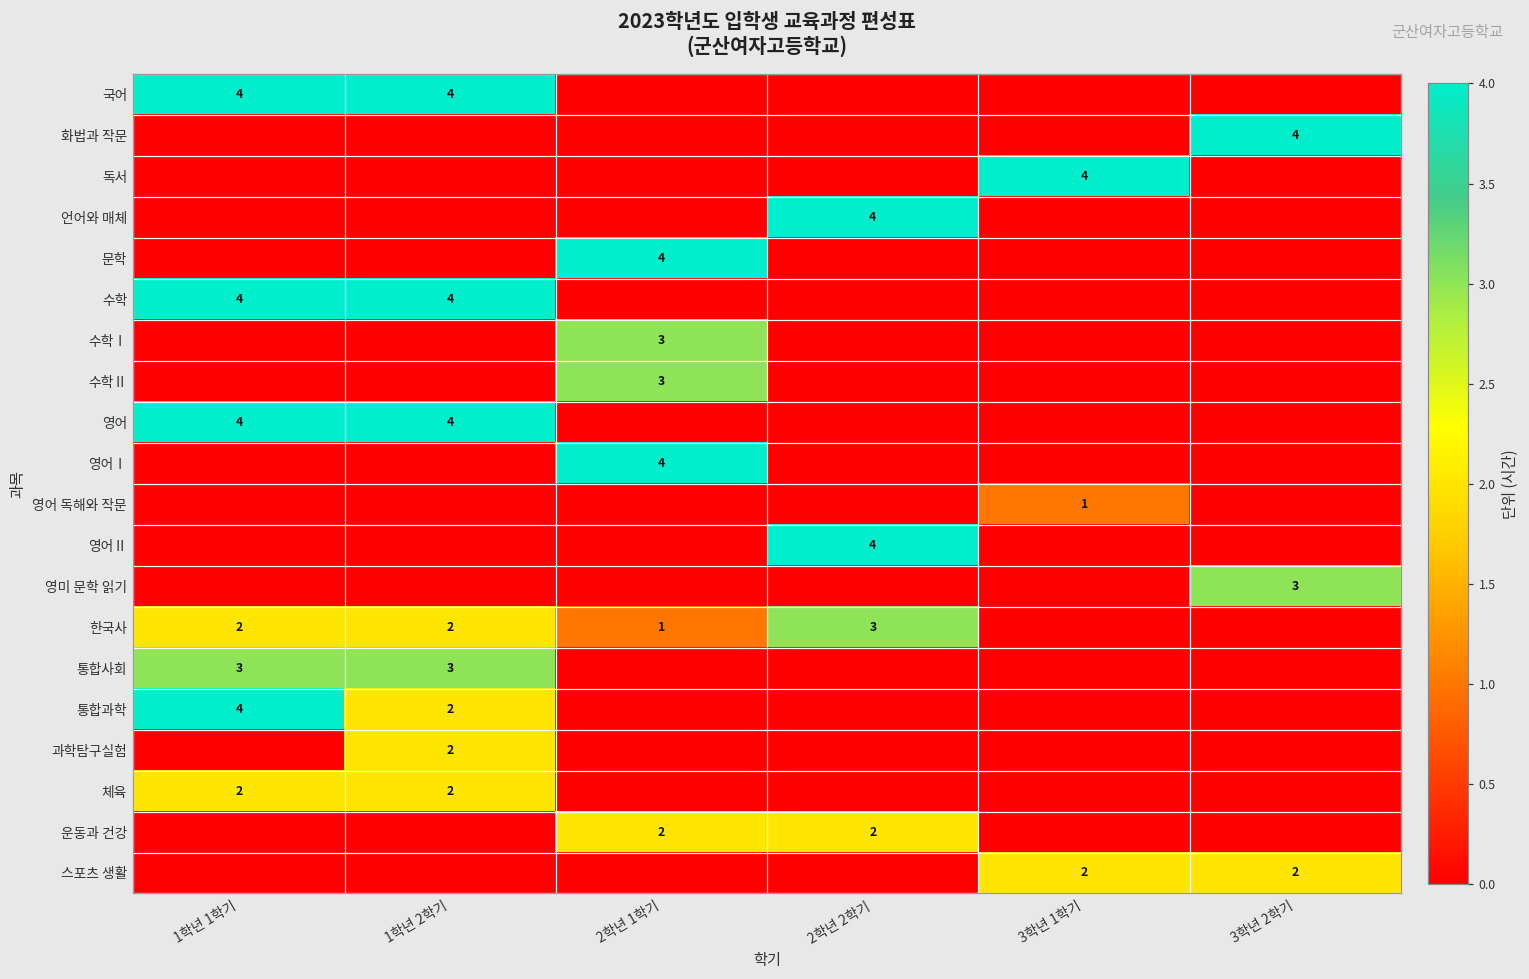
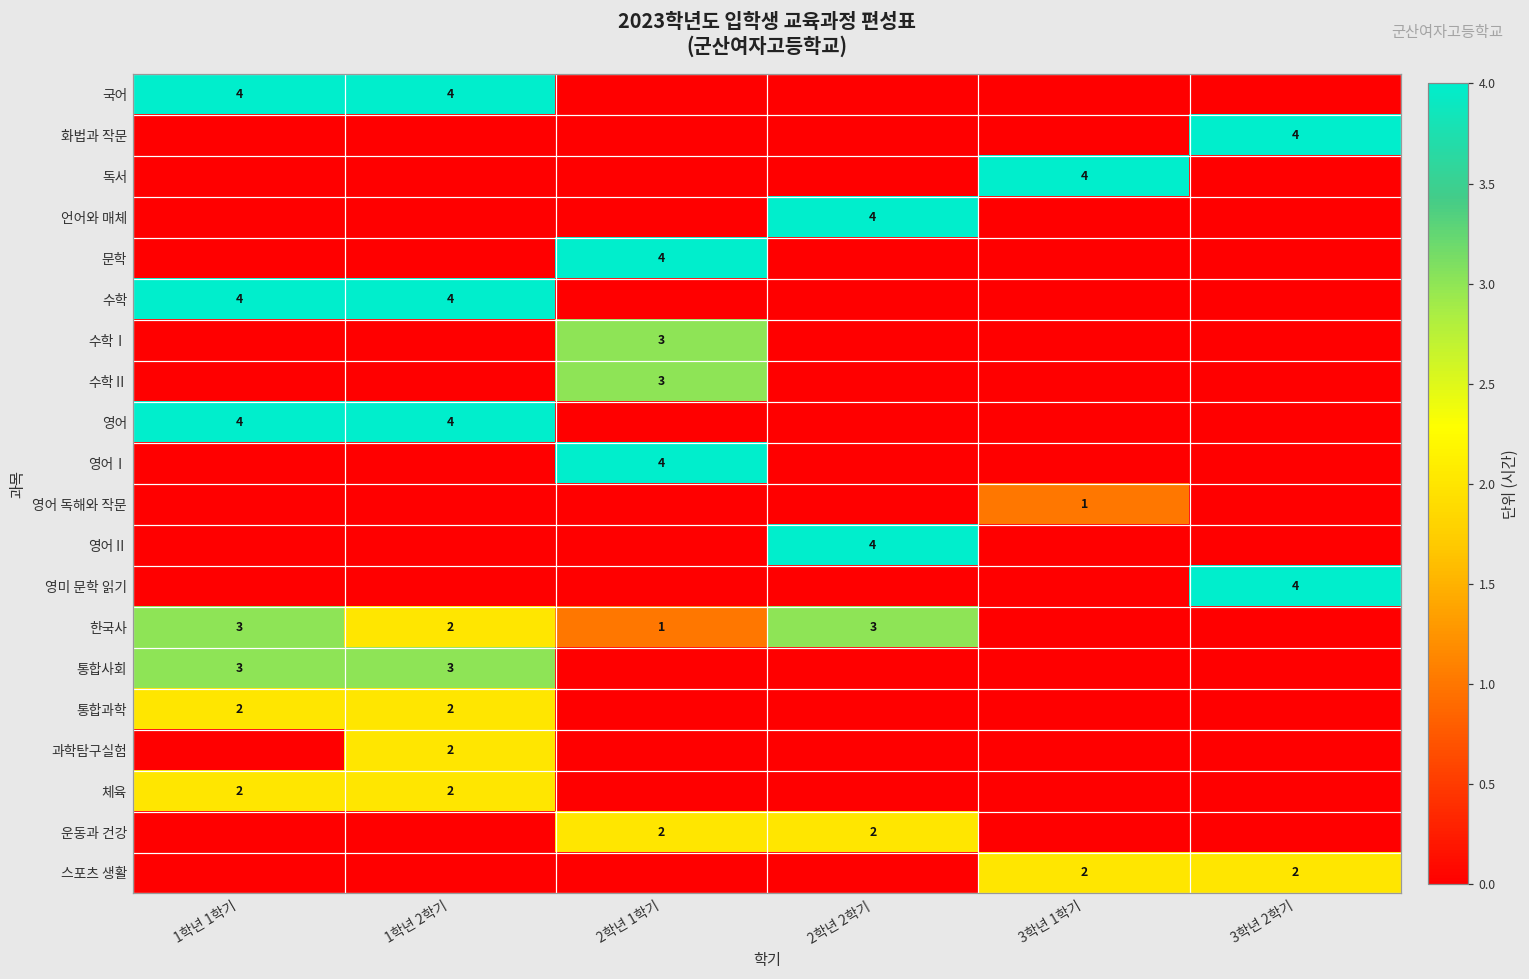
  {
    "국어": {
      "1학년 1학기": 4,
      "1학년 2학기": 4
    },
    "화법과 작문": {
      "3학년 2학기": 4
    },
    "독서": {
      "3학년 1학기": 4
    },
    "언어와 매체": {
      "2학년 2학기": 4
    },
    "문학": {
      "2학년 1학기": 4
    },
    "수학": {
      "1학년 1학기": 4,
      "1학년 2학기": 4
    },
    "수학Ⅰ": {
      "2학년 1학기": 3
    },
    "수학Ⅱ": {
      "2학년 1학기": 3
    },
    "영어": {
      "1학년 1학기": 4,
      "1학년 2학기": 4
    },
    "영어Ⅰ": {
      "2학년 1학기": 4
    },
    "영어 독해와 작문": {
      "3학년 1학기": 1
    },
    "영어Ⅱ": {
      "2학년 2학기": 4
    },
    "영미 문학 읽기": {
-     "3학년 2학기": 3
+     "3학년 2학기": 4
    },
    "한국사": {
-     "1학년 1학기": 2,
+     "1학년 1학기": 3,
      "1학년 2학기": 2,
      "2학년 1학기": 1,
      "2학년 2학기": 3
    },
    "통합사회": {
      "1학년 1학기": 3,
      "1학년 2학기": 3
    },
    "통합과학": {
-     "1학년 1학기": 4,
+     "1학년 1학기": 2,
      "1학년 2학기": 2
    },
    "과학탐구실험": {
      "1학년 2학기": 2
    },
    "체육": {
      "1학년 1학기": 2,
      "1학년 2학기": 2
    },
    "운동과 건강": {
      "2학년 1학기": 2,
      "2학년 2학기": 2
    },
    "스포츠 생활": {
      "3학년 1학기": 2,
      "3학년 2학기": 2
    }
  }
